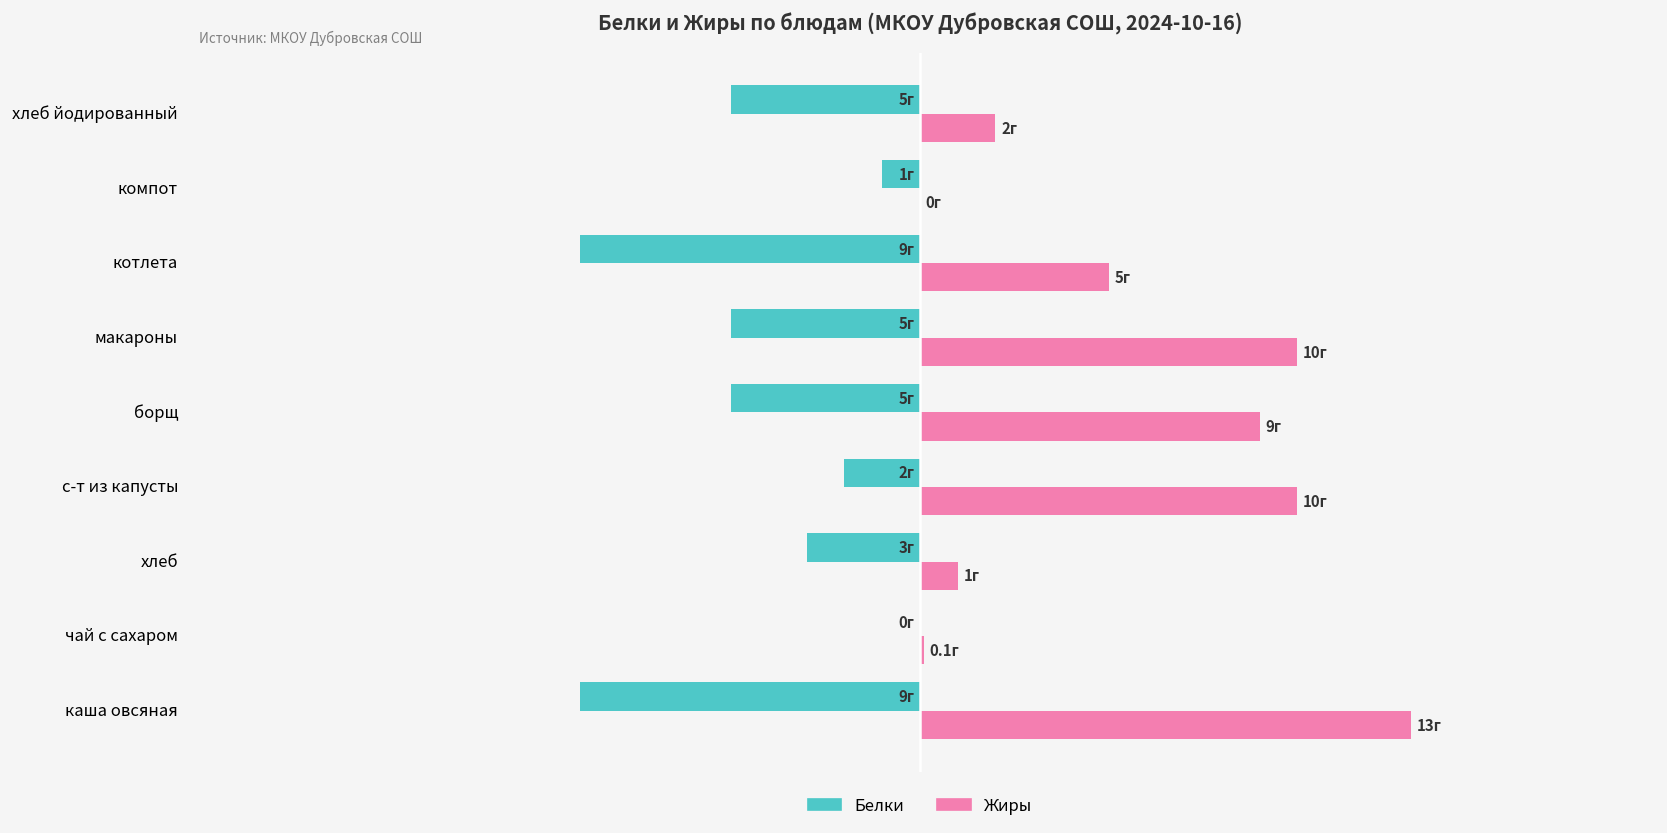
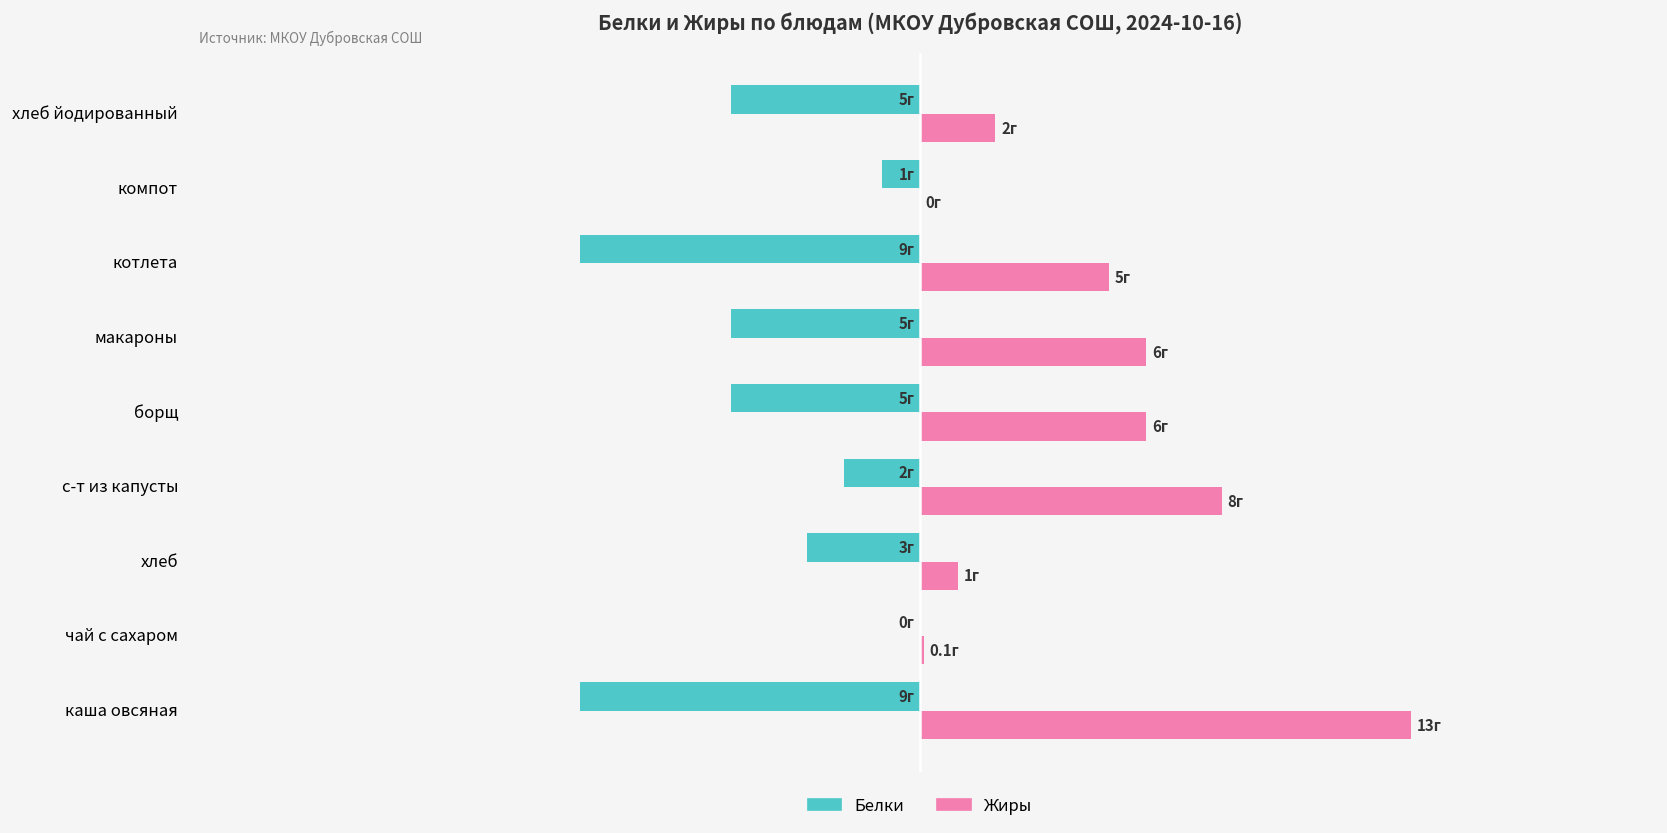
  {
    "Белки": {
      "чай с сахаром": "0г"
    },
    "Жиры": {
      "хлеб йодированный": "2г",
      "компот": "0г",
      "котлета": "5г",
-     "макароны": "10г",
-     "борщ": "9г",
-     "с-т из капусты": "10г",
+     "макароны": "6г",
+     "борщ": "6г",
+     "с-т из капусты": "8г",
      "хлеб": "1г",
      "чай с сахаром": "0.1г",
      "каша овсяная": "13г"
    }
  }
